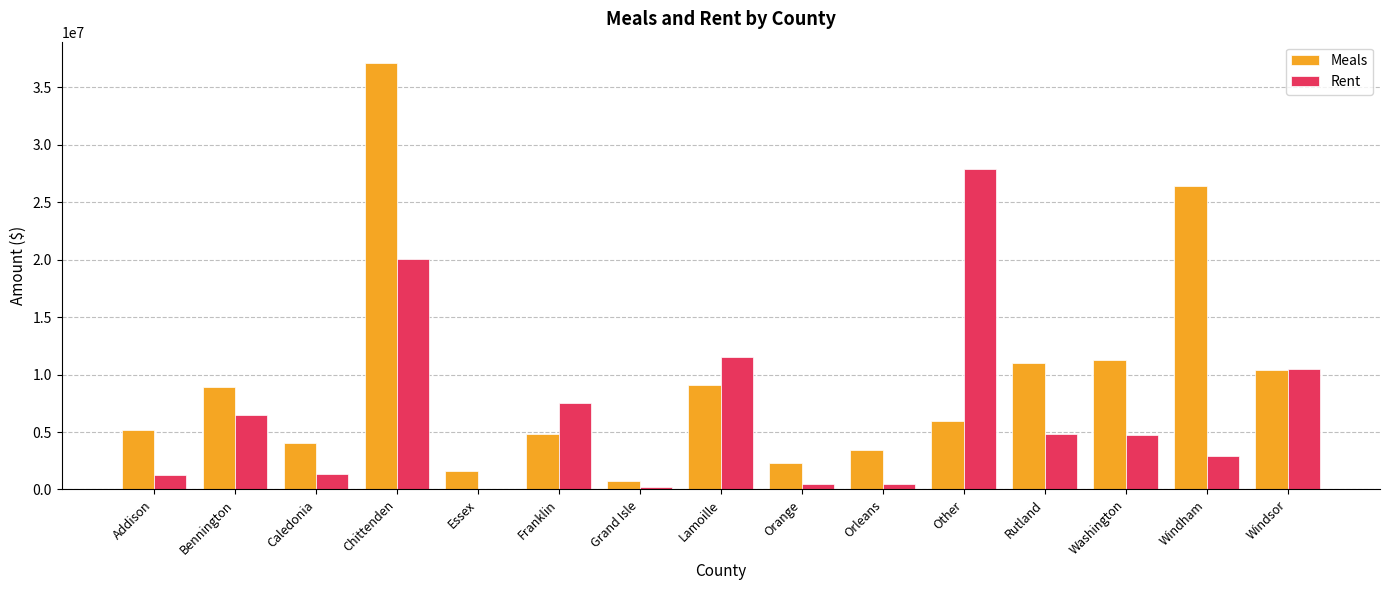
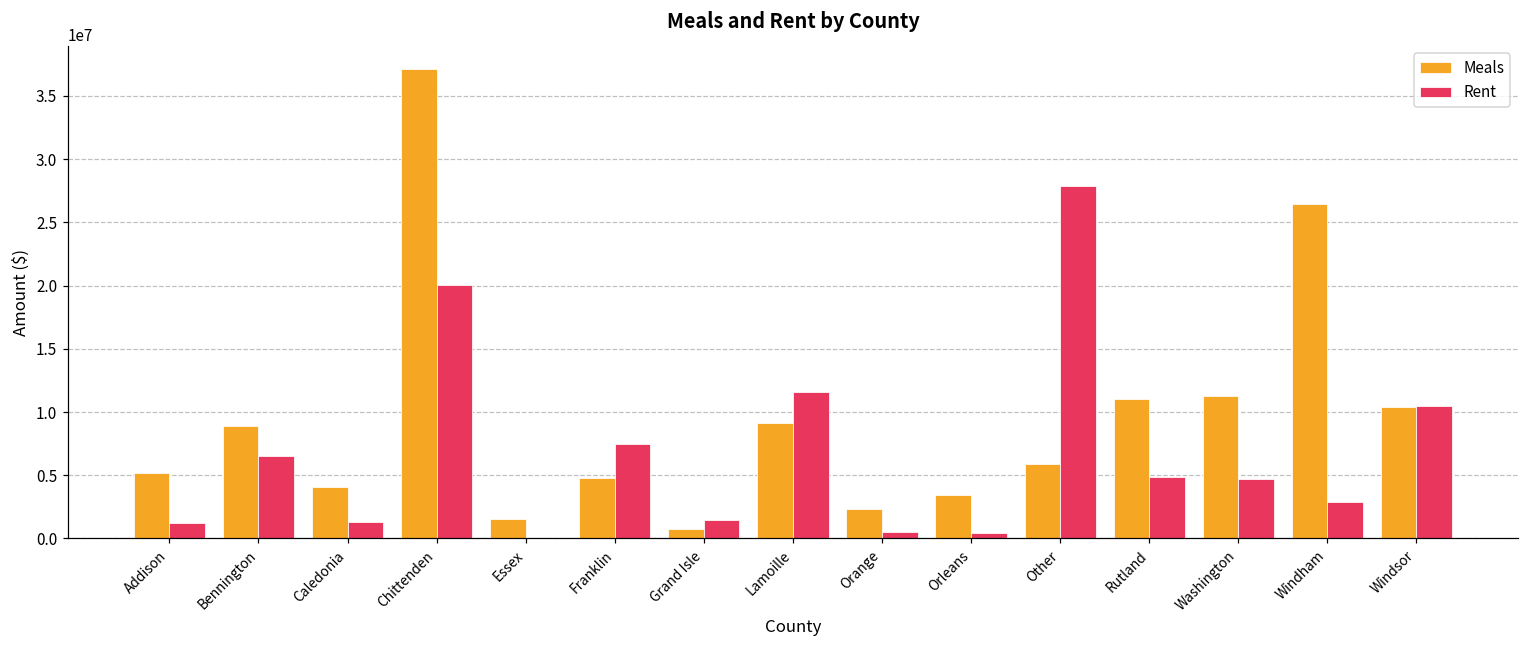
  {
    "Meals": {
      "Addison": 5200000,
      "Bennington": 8900000,
      "Caledonia": 4100000,
      "Chittenden": 37100000,
      "Essex": 1600000,
      "Franklin": 4800000,
      "Grand Isle": 800000,
      "Lamoille": 9100000,
      "Orange": 2300000,
      "Orleans": 3400000,
      "Other": 5900000,
      "Rutland": 11000000,
      "Washington": 11300000,
      "Windham": 26400000,
      "Windsor": 10400000
    },
    "Rent": {
      "Addison": 1300000,
      "Bennington": 6500000,
      "Caledonia": 1300000,
      "Chittenden": 20100000,
      "Essex": 0,
      "Franklin": 7500000,
-     "Grand Isle": 200000,
+     "Grand Isle": 1400000,
      "Lamoille": 11600000,
      "Orange": 500000,
      "Orleans": 500000,
      "Other": 27900000,
      "Rutland": 4800000,
      "Washington": 4700000,
      "Windham": 2900000,
      "Windsor": 10500000
    }
  }
